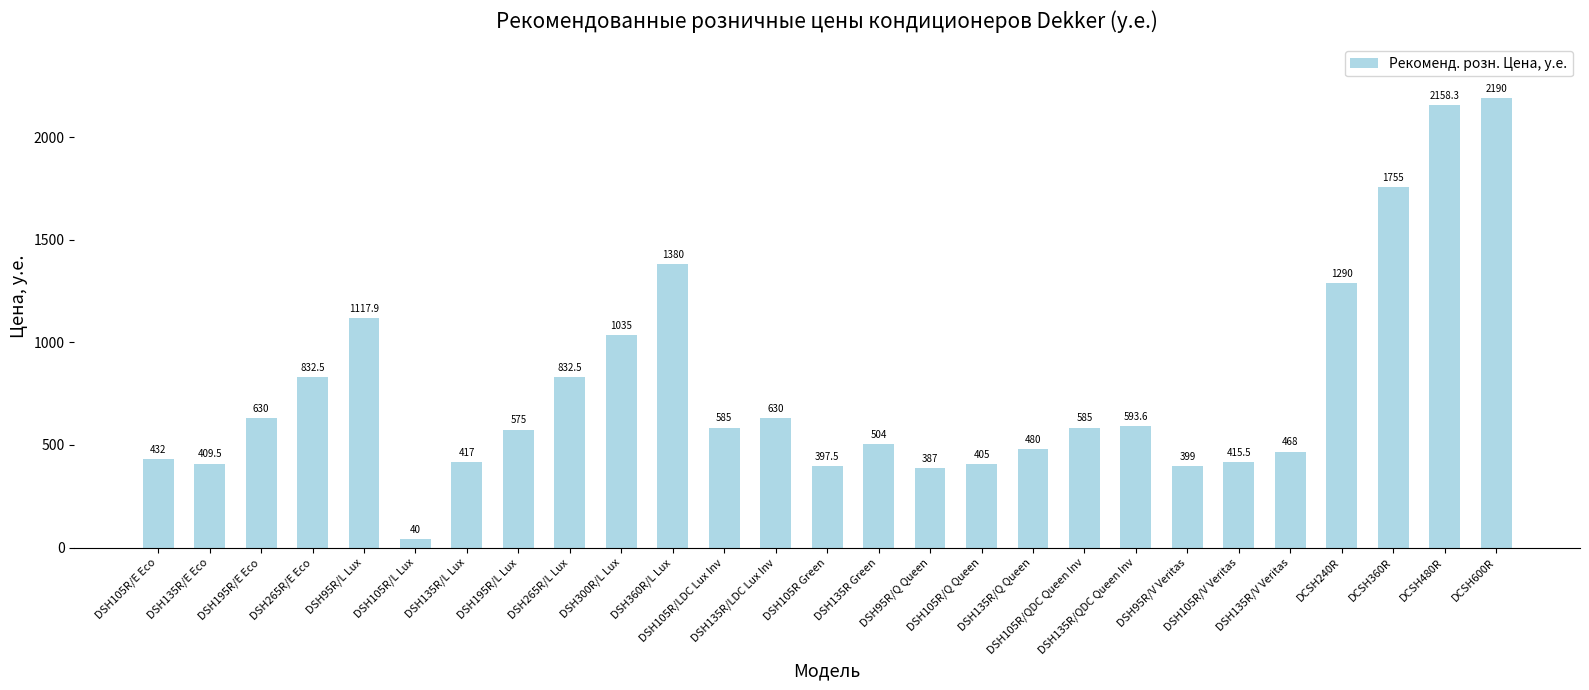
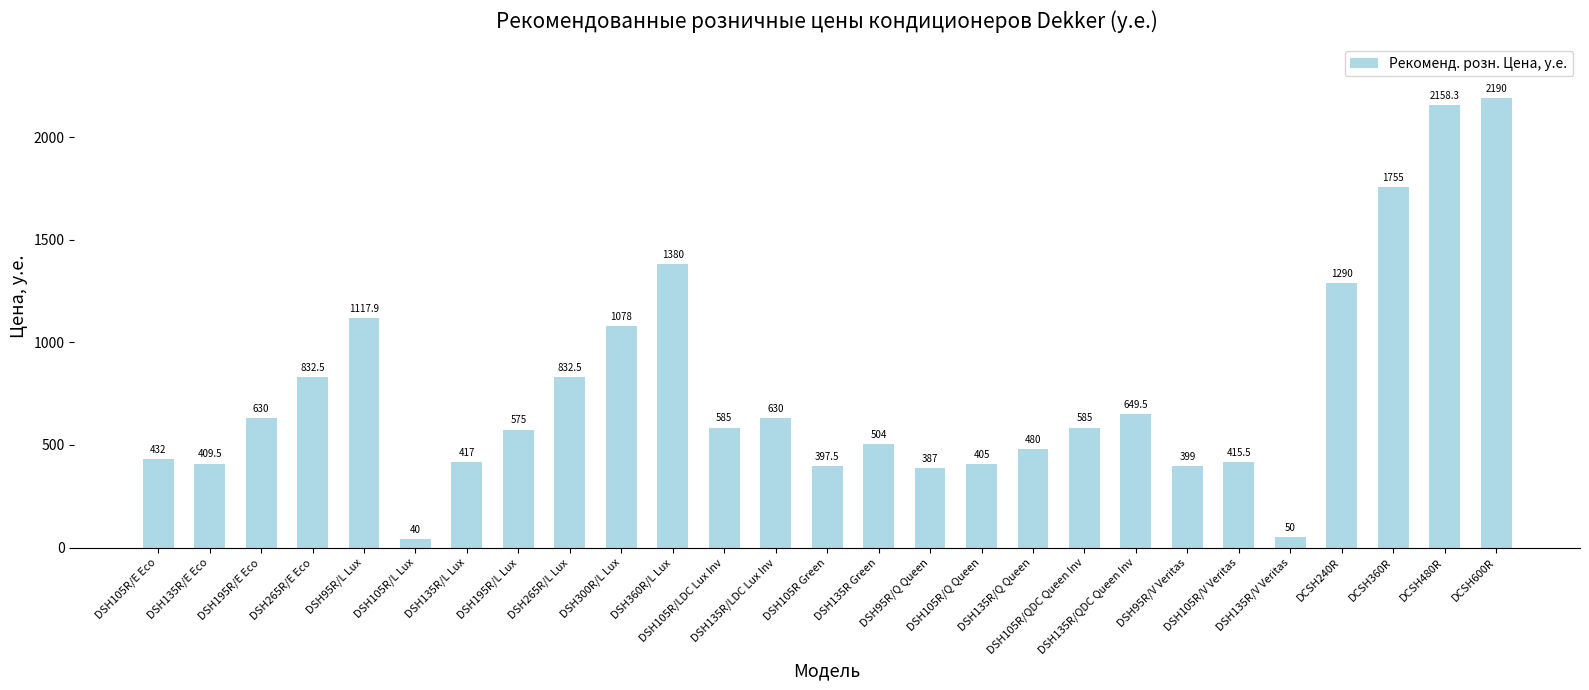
  {
    "DSH105R/E Eco": 432,
    "DSH135R/E Eco": 409.5,
    "DSH195R/E Eco": 630,
    "DSH265R/E Eco": 832.5,
    "DSH95R/L Lux": 1117.9,
    "DSH105R/L Lux": 40,
    "DSH135R/L Lux": 417,
    "DSH195R/L Lux": 575,
    "DSH265R/L Lux": 832.5,
-   "DSH300R/L Lux": 1035,
+   "DSH300R/L Lux": 1078,
    "DSH360R/L Lux": 1380,
    "DSH105R/LDC Lux Inv": 585,
    "DSH135R/LDC Lux Inv": 630,
    "DSH105R Green": 397.5,
    "DSH135R Green": 504,
    "DSH95R/Q Queen": 387,
    "DSH105R/Q Queen": 405,
    "DSH135R/Q Queen": 480,
    "DSH105R/QDC Queen Inv": 585,
-   "DSH135R/QDC Queen Inv": 593.6,
+   "DSH135R/QDC Queen Inv": 649.5,
    "DSH95R/V Veritas": 399,
    "DSH105R/V Veritas": 415.5,
-   "DSH135R/V Veritas": 468,
+   "DSH135R/V Veritas": 50,
    "DCSH240R": 1290,
    "DCSH360R": 1755,
    "DCSH480R": 2158.3,
    "DCSH600R": 2190
  }
